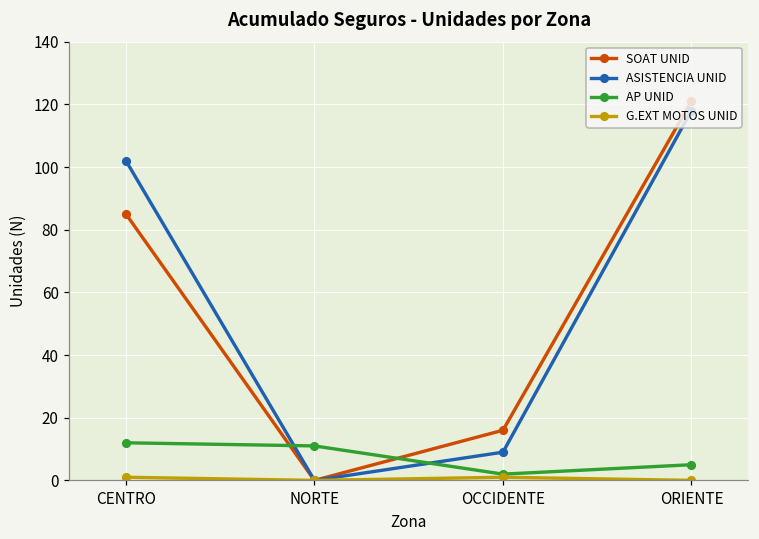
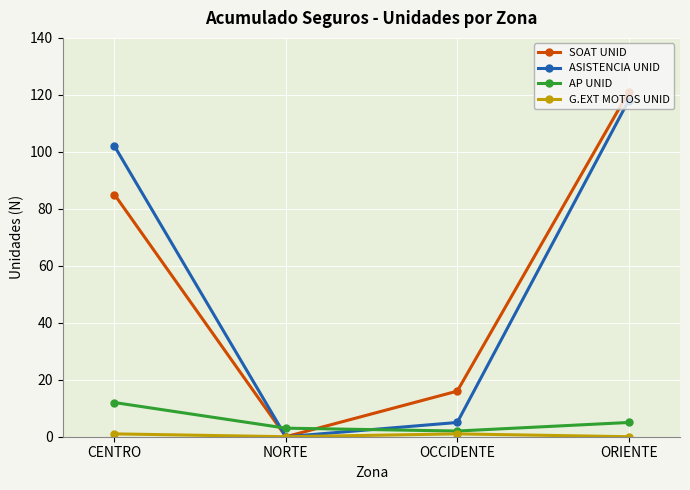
  {
    "SOAT UNID": {
      "CENTRO": 85,
      "OCCIDENTE": 16
    },
    "ASISTENCIA UNID": {
      "CENTRO": 102,
-     "OCCIDENTE": 9
+     "OCCIDENTE": 5
    },
    "AP UNID": {
      "CENTRO": 12,
-     "NORTE": 11,
+     "NORTE": 3,
      "OCCIDENTE": 2,
      "ORIENTE": 5
    },
    "G.EXT MOTOS UNID": {
      "CENTRO": 1,
      "OCCIDENTE": 1,
      "ORIENTE": 0
    }
  }
